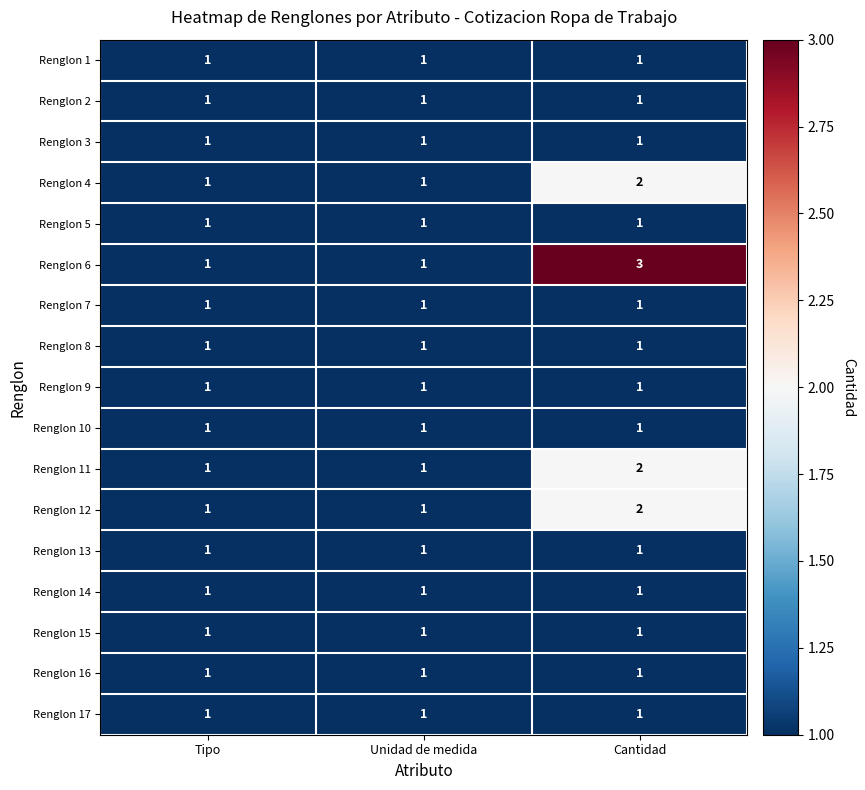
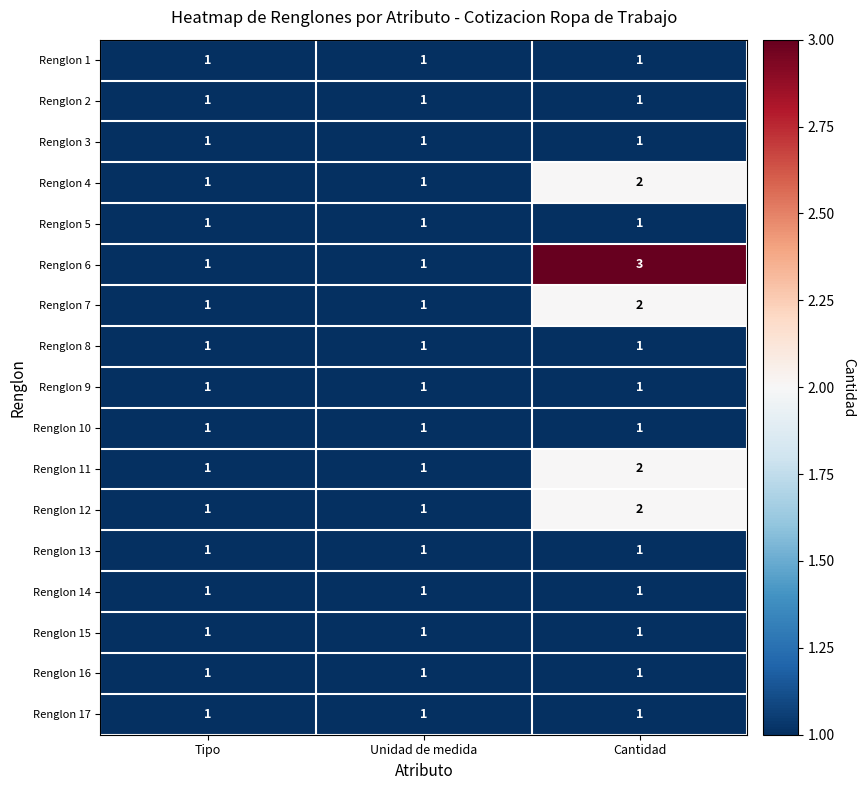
  {
    "Renglon 1": {
      "Tipo": 1,
      "Unidad de medida": 1,
      "Cantidad": 1
    },
    "Renglon 2": {
      "Tipo": 1,
      "Unidad de medida": 1,
      "Cantidad": 1
    },
    "Renglon 3": {
      "Tipo": 1,
      "Unidad de medida": 1,
      "Cantidad": 1
    },
    "Renglon 4": {
      "Tipo": 1,
      "Unidad de medida": 1,
      "Cantidad": 2
    },
    "Renglon 5": {
      "Tipo": 1,
      "Unidad de medida": 1,
      "Cantidad": 1
    },
    "Renglon 6": {
      "Tipo": 1,
      "Unidad de medida": 1,
      "Cantidad": 3
    },
    "Renglon 7": {
      "Tipo": 1,
      "Unidad de medida": 1,
-     "Cantidad": 1
+     "Cantidad": 2
    },
    "Renglon 8": {
      "Tipo": 1,
      "Unidad de medida": 1,
      "Cantidad": 1
    },
    "Renglon 9": {
      "Tipo": 1,
      "Unidad de medida": 1,
      "Cantidad": 1
    },
    "Renglon 10": {
      "Tipo": 1,
      "Unidad de medida": 1,
      "Cantidad": 1
    },
    "Renglon 11": {
      "Tipo": 1,
      "Unidad de medida": 1,
      "Cantidad": 2
    },
    "Renglon 12": {
      "Tipo": 1,
      "Unidad de medida": 1,
      "Cantidad": 2
    },
    "Renglon 13": {
      "Tipo": 1,
      "Unidad de medida": 1,
      "Cantidad": 1
    },
    "Renglon 14": {
      "Tipo": 1,
      "Unidad de medida": 1,
      "Cantidad": 1
    },
    "Renglon 15": {
      "Tipo": 1,
      "Unidad de medida": 1,
      "Cantidad": 1
    },
    "Renglon 16": {
      "Tipo": 1,
      "Unidad de medida": 1,
      "Cantidad": 1
    },
    "Renglon 17": {
      "Tipo": 1,
      "Unidad de medida": 1,
      "Cantidad": 1
    }
  }
